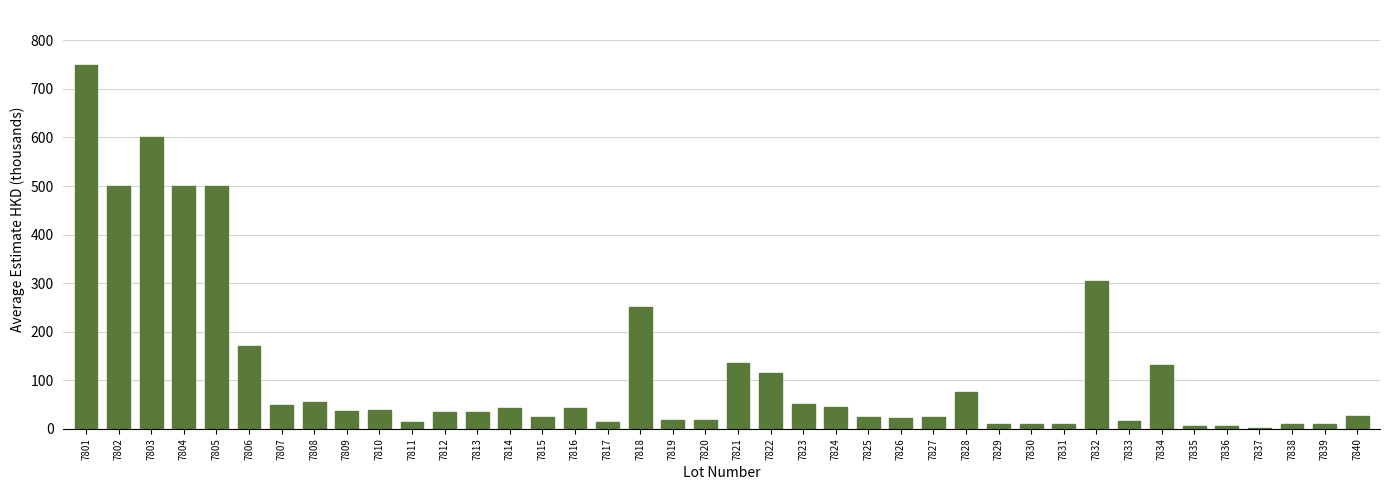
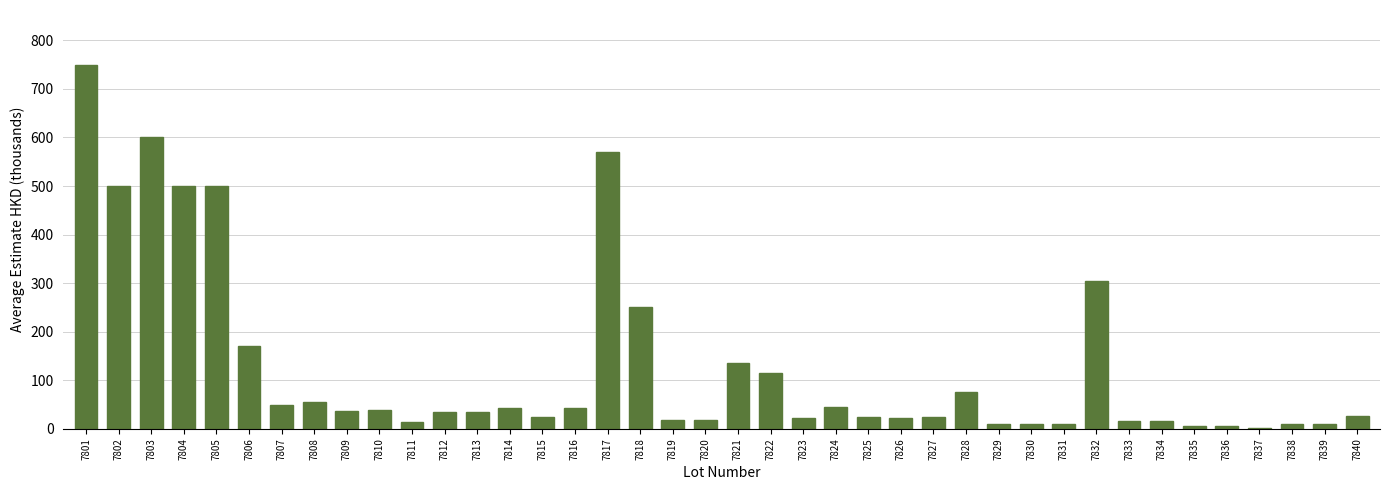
  {
    "7801": 750,
    "7802": 500,
    "7803": 600,
    "7804": 500,
    "7805": 500,
    "7806": 170,
    "7807": 50,
    "7808": 60,
    "7809": 40,
    "7810": 40,
    "7811": 10,
    "7812": 30,
    "7813": 30,
    "7814": 40,
    "7815": 20,
    "7816": 40,
-   "7817": 20,
+   "7817": 570,
    "7818": 250,
    "7819": 20,
    "7820": 20,
    "7821": 140,
    "7822": 120,
-   "7823": 50,
+   "7823": 20,
    "7824": 50,
    "7825": 20,
    "7826": 20,
    "7827": 20,
    "7828": 80,
    "7829": 10,
    "7830": 10,
    "7831": 10,
    "7832": 300,
    "7833": 20,
-   "7834": 130,
+   "7834": 20,
    "7835": 10,
    "7836": 10,
    "7838": 10,
    "7839": 10,
    "7840": 30
  }
